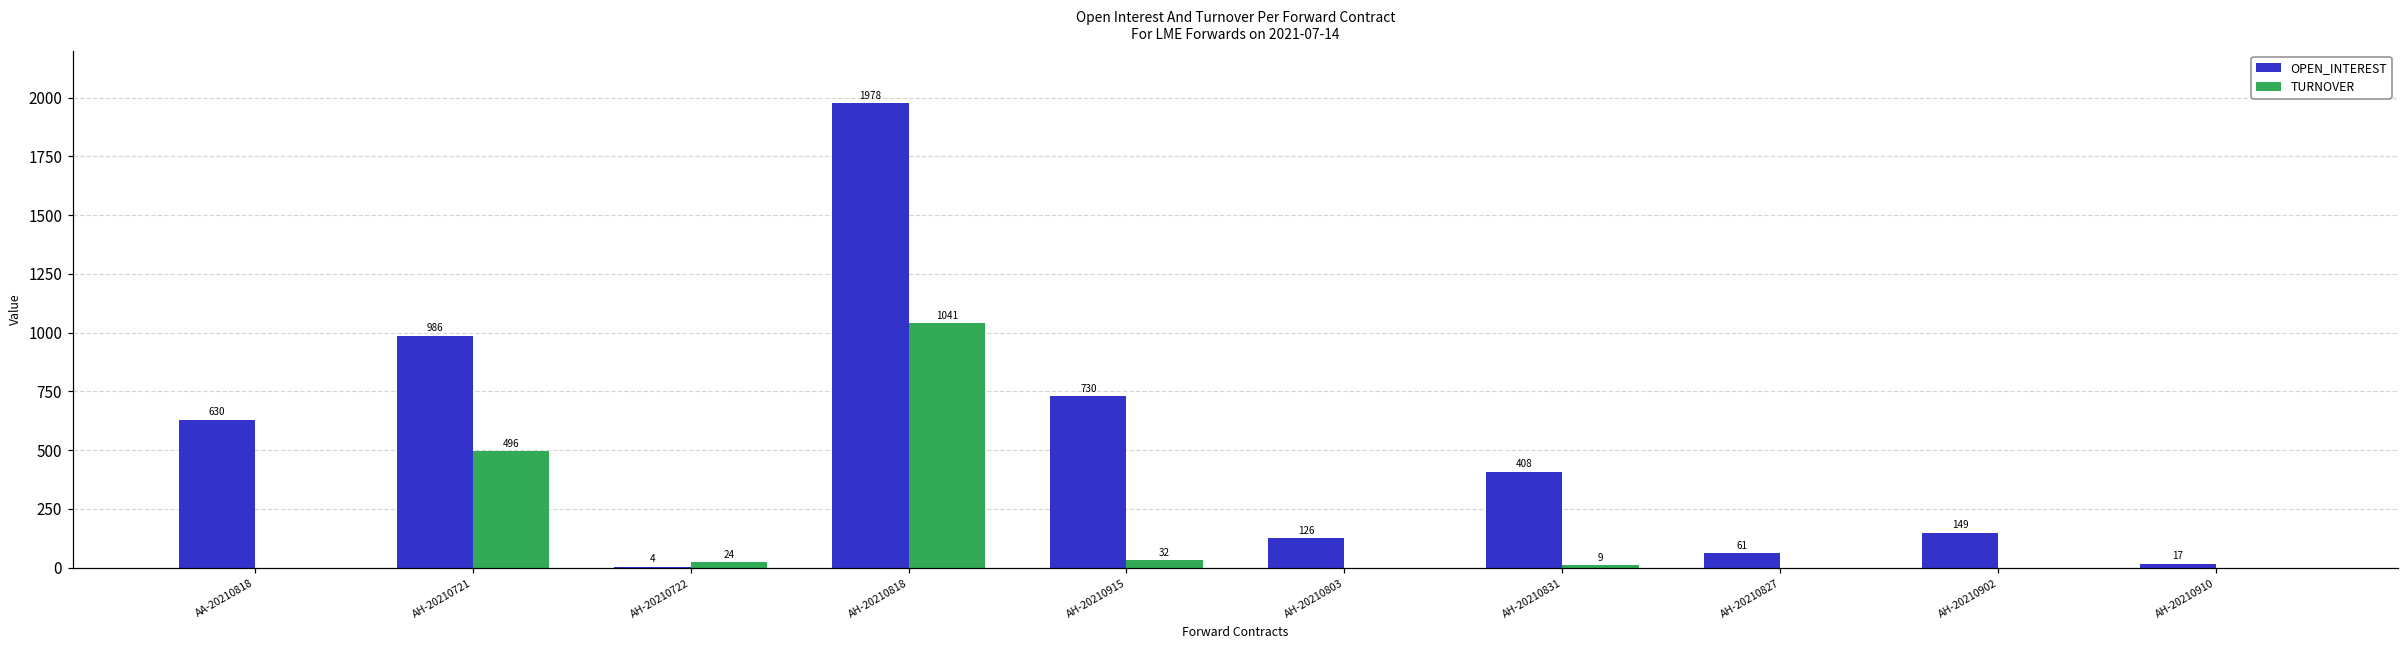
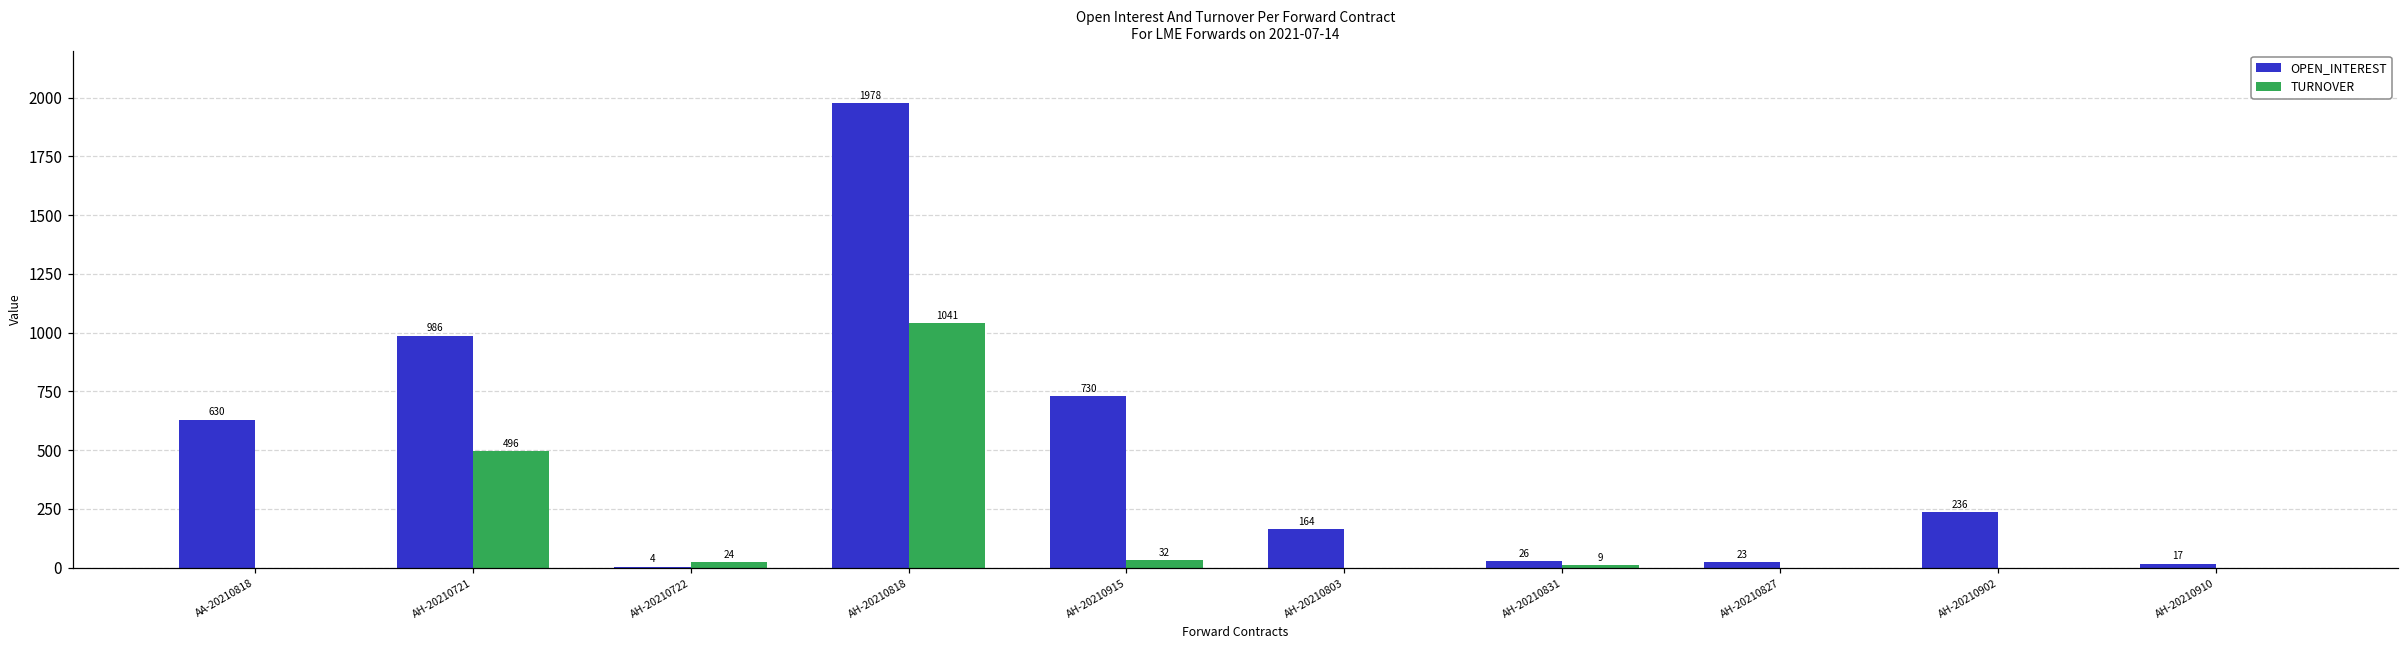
  {
    "OPEN_INTEREST": {
      "AA-20210818": 630,
      "AH-20210721": 986,
      "AH-20210722": 4,
      "AH-20210818": 1978,
      "AH-20210915": 730,
-     "AH-20210803": 126,
-     "AH-20210831": 408,
-     "AH-20210827": 61,
-     "AH-20210902": 149,
+     "AH-20210803": 164,
+     "AH-20210831": 26,
+     "AH-20210827": 23,
+     "AH-20210902": 236,
      "AH-20210910": 17
    },
    "TURNOVER": {
      "AH-20210721": 496,
      "AH-20210722": 24,
      "AH-20210818": 1041,
      "AH-20210915": 32,
      "AH-20210831": 9
    }
  }
